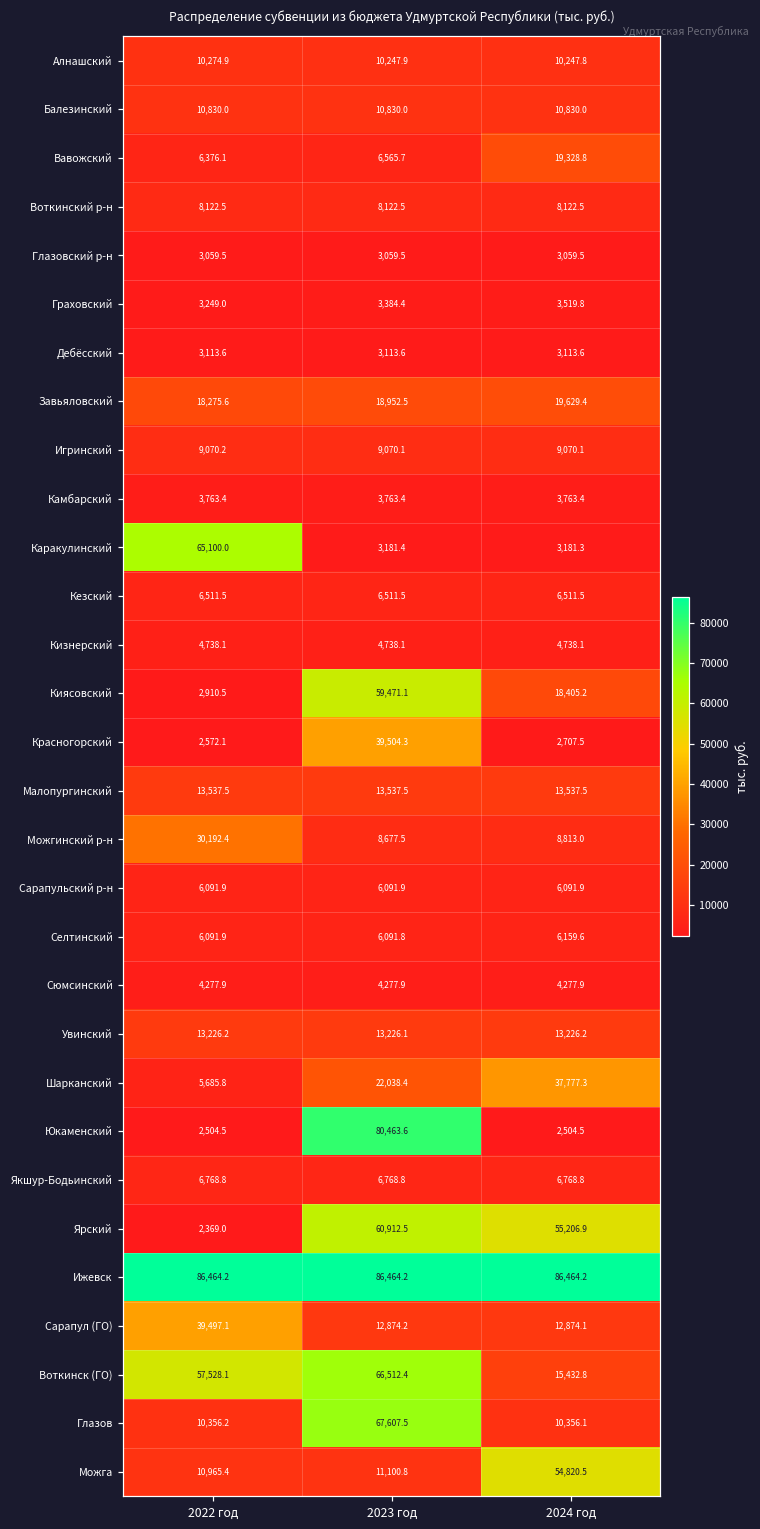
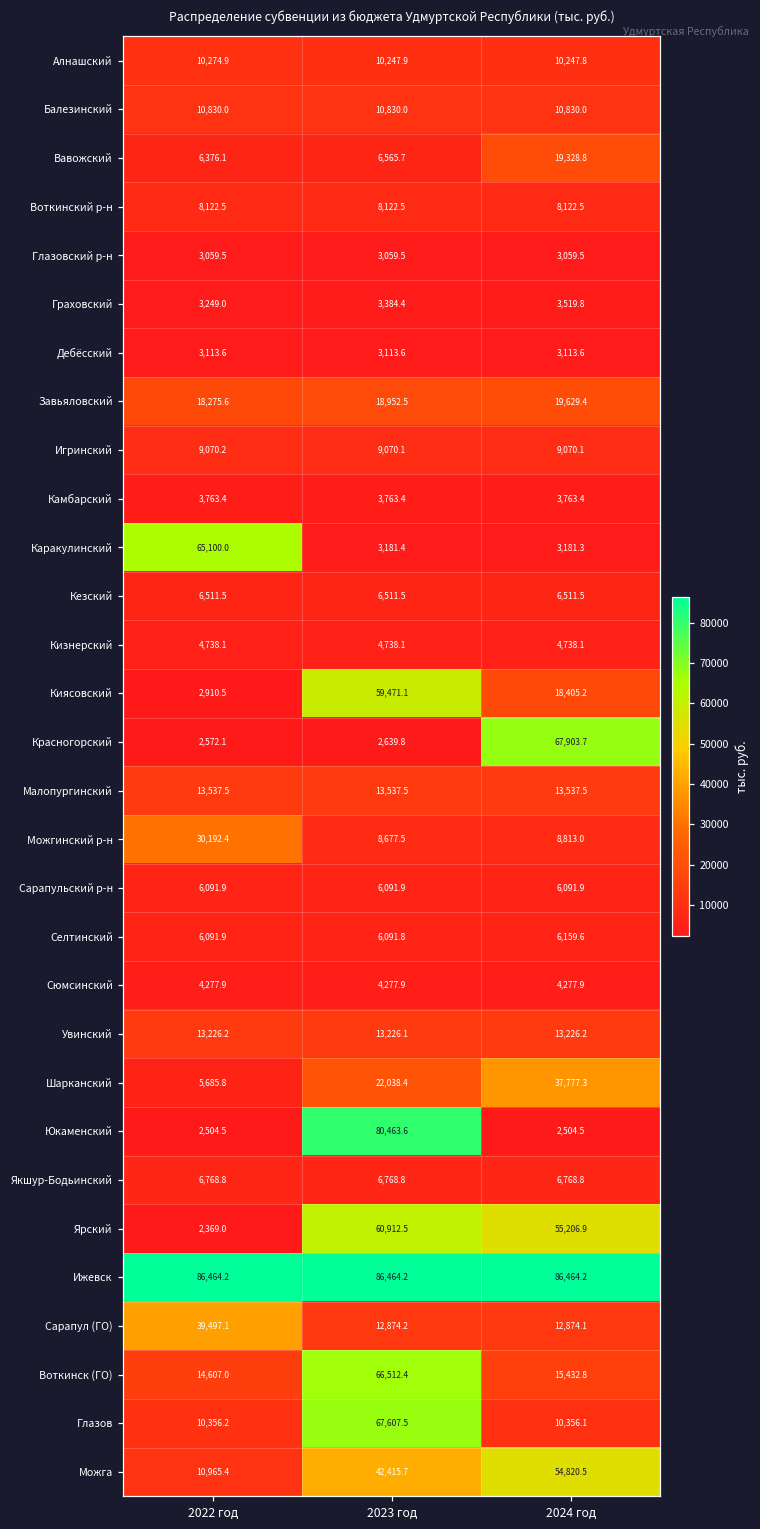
  {
    "Алнашский": {
      "2022 год": "10,274.9",
      "2023 год": "10,247.9",
      "2024 год": "10,247.8"
    },
    "Балезинский": {
      "2022 год": "10,830.0",
      "2023 год": "10,830.0",
      "2024 год": "10,830.0"
    },
    "Вавожский": {
      "2022 год": "6,376.1",
      "2023 год": "6,565.7",
      "2024 год": "19,328.8"
    },
    "Воткинский р-н": {
      "2022 год": "8,122.5",
      "2023 год": "8,122.5",
      "2024 год": "8,122.5"
    },
    "Глазовский р-н": {
      "2022 год": "3,059.5",
      "2023 год": "3,059.5",
      "2024 год": "3,059.5"
    },
    "Граховский": {
      "2022 год": "3,249.0",
      "2023 год": "3,384.4",
      "2024 год": "3,519.8"
    },
    "Дебёсский": {
      "2022 год": "3,113.6",
      "2023 год": "3,113.6",
      "2024 год": "3,113.6"
    },
    "Завьяловский": {
      "2022 год": "18,275.6",
      "2023 год": "18,952.5",
      "2024 год": "19,629.4"
    },
    "Игринский": {
      "2022 год": "9,070.2",
      "2023 год": "9,070.1",
      "2024 год": "9,070.1"
    },
    "Камбарский": {
      "2022 год": "3,763.4",
      "2023 год": "3,763.4",
      "2024 год": "3,763.4"
    },
    "Каракулинский": {
      "2022 год": "65,100.0",
      "2023 год": "3,181.4",
      "2024 год": "3,181.3"
    },
    "Кезский": {
      "2022 год": "6,511.5",
      "2023 год": "6,511.5",
      "2024 год": "6,511.5"
    },
    "Кизнерский": {
      "2022 год": "4,738.1",
      "2023 год": "4,738.1",
      "2024 год": "4,738.1"
    },
    "Киясовский": {
      "2022 год": "2,910.5",
      "2023 год": "59,471.1",
      "2024 год": "18,405.2"
    },
    "Красногорский": {
      "2022 год": "2,572.1",
-     "2023 год": "39,504.3",
-     "2024 год": "2,707.5"
+     "2023 год": "2,639.8",
+     "2024 год": "67,903.7"
    },
    "Малопургинский": {
      "2022 год": "13,537.5",
      "2023 год": "13,537.5",
      "2024 год": "13,537.5"
    },
    "Можгинский р-н": {
      "2022 год": "30,192.4",
      "2023 год": "8,677.5",
      "2024 год": "8,813.0"
    },
    "Сарапульский р-н": {
      "2022 год": "6,091.9",
      "2023 год": "6,091.9",
      "2024 год": "6,091.9"
    },
    "Селтинский": {
      "2022 год": "6,091.9",
      "2023 год": "6,091.8",
      "2024 год": "6,159.6"
    },
    "Сюмсинский": {
      "2022 год": "4,277.9",
      "2023 год": "4,277.9",
      "2024 год": "4,277.9"
    },
    "Увинский": {
      "2022 год": "13,226.2",
      "2023 год": "13,226.1",
      "2024 год": "13,226.2"
    },
    "Шарканский": {
      "2022 год": "5,685.8",
      "2023 год": "22,038.4",
      "2024 год": "37,777.3"
    },
    "Юкаменский": {
      "2022 год": "2,504.5",
      "2023 год": "80,463.6",
      "2024 год": "2,504.5"
    },
    "Якшур-Бодьинский": {
      "2022 год": "6,768.8",
      "2023 год": "6,768.8",
      "2024 год": "6,768.8"
    },
    "Ярский": {
      "2022 год": "2,369.0",
      "2023 год": "60,912.5",
      "2024 год": "55,206.9"
    },
    "Ижевск": {
      "2022 год": "86,464.2",
      "2023 год": "86,464.2",
      "2024 год": "86,464.2"
    },
    "Сарапул (ГО)": {
      "2022 год": "39,497.1",
      "2023 год": "12,874.2",
      "2024 год": "12,874.1"
    },
    "Воткинск (ГО)": {
-     "2022 год": "57,528.1",
+     "2022 год": "14,607.0",
      "2023 год": "66,512.4",
      "2024 год": "15,432.8"
    },
    "Глазов": {
      "2022 год": "10,356.2",
      "2023 год": "67,607.5",
      "2024 год": "10,356.1"
    },
    "Можга": {
      "2022 год": "10,965.4",
-     "2023 год": "11,100.8",
+     "2023 год": "42,415.7",
      "2024 год": "54,820.5"
    }
  }
